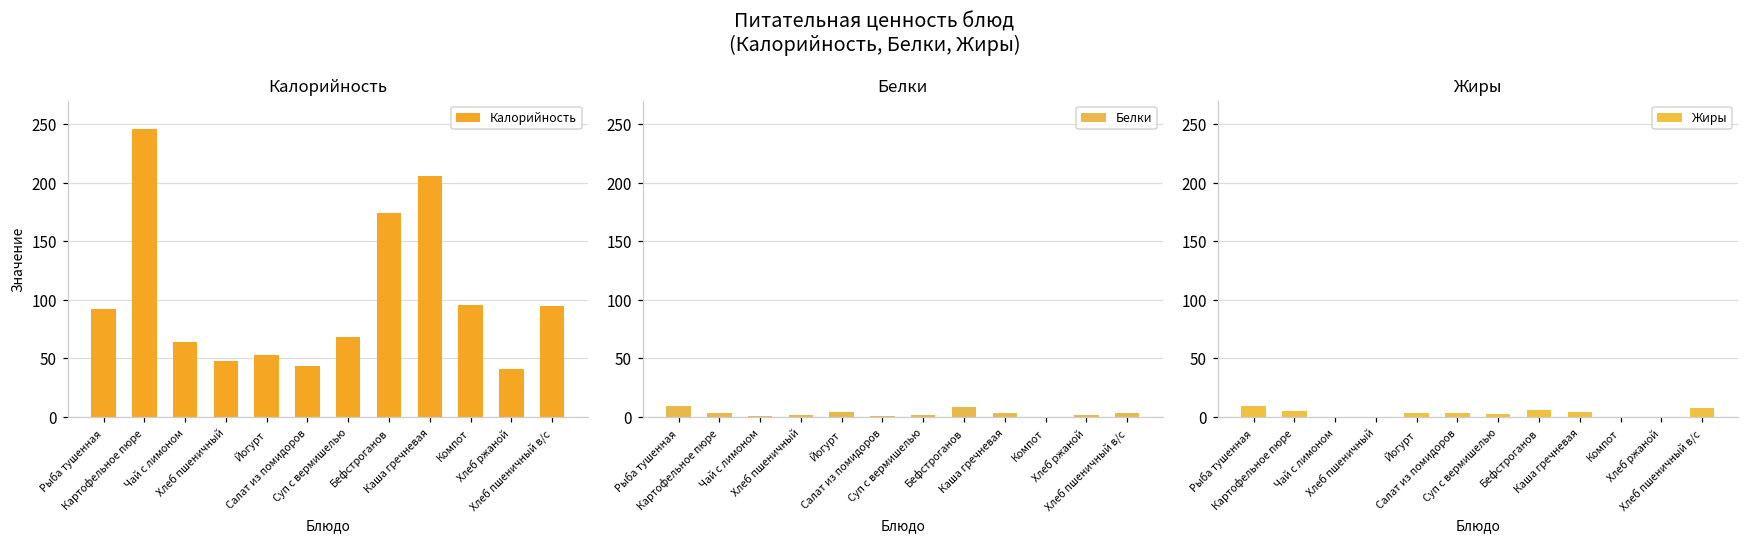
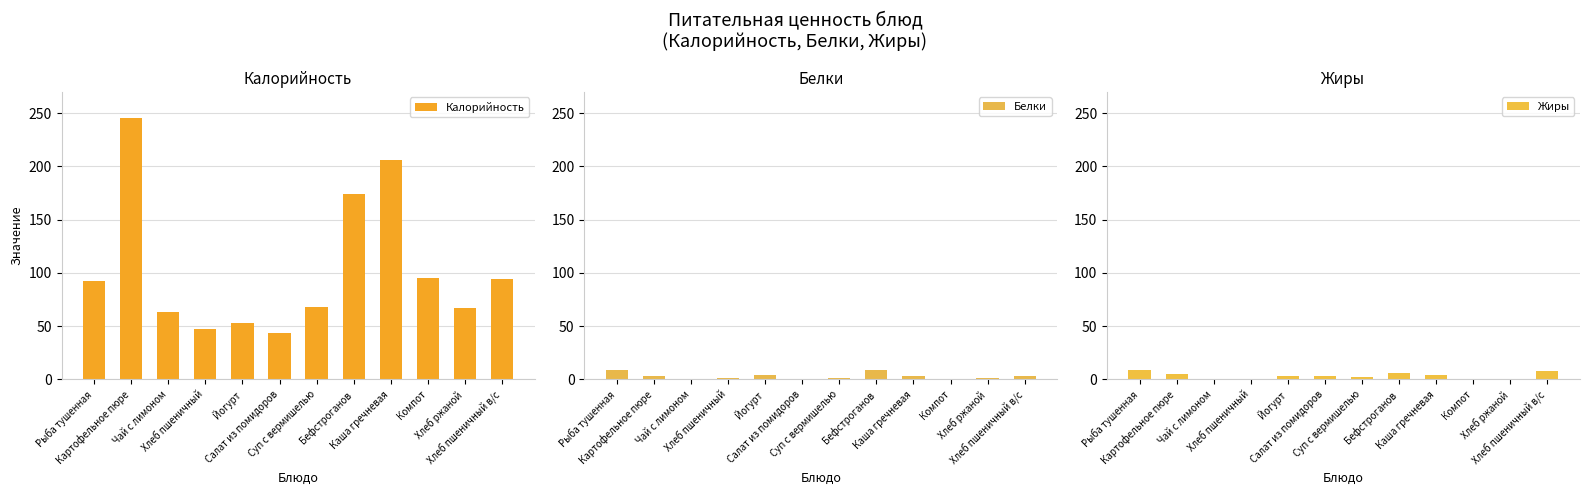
  {
    "Калорийность": {
      "Рыба тушенная": 93,
      "Картофельное пюре": 246,
      "Чай с лимоном": 64,
      "Хлеб пшеничный": 47,
      "Йогурт": 53,
      "Салат из помидоров": 44,
      "Суп с вермишелью": 68,
      "Бефстроганов": 174,
      "Каша гречневая": 206,
      "Компот": 96,
-     "Хлеб ржаной": 41,
+     "Хлеб ржаной": 67,
      "Хлеб пшеничный в/с": 95
    },
    "Белки": {
      "Рыба тушенная": 9,
      "Картофельное пюре": 3,
      "Йогурт": 4,
      "Бефстроганов": 9,
      "Каша гречневая": 4,
      "Хлеб пшеничный в/с": 3
    },
    "Жиры": {
      "Рыба тушенная": 9,
      "Картофельное пюре": 5,
      "Чай с лимоном": 0,
      "Йогурт": 3,
      "Салат из помидоров": 4,
      "Бефстроганов": 6,
      "Каша гречневая": 5,
      "Хлеб пшеничный в/с": 8
    }
  }
